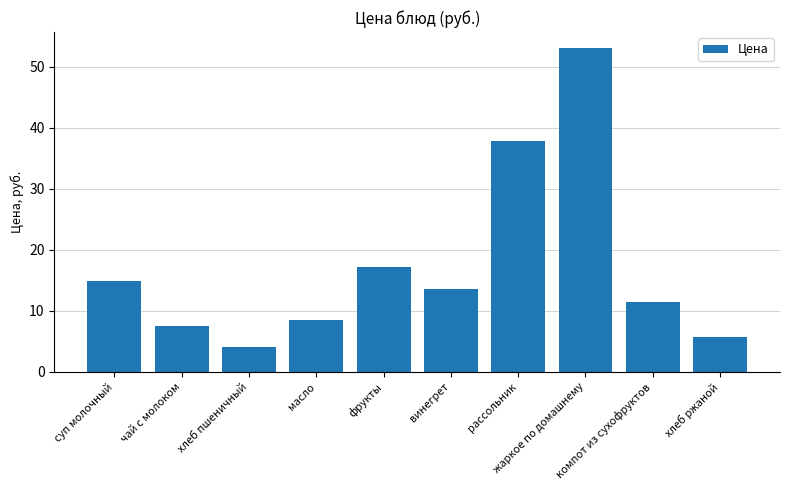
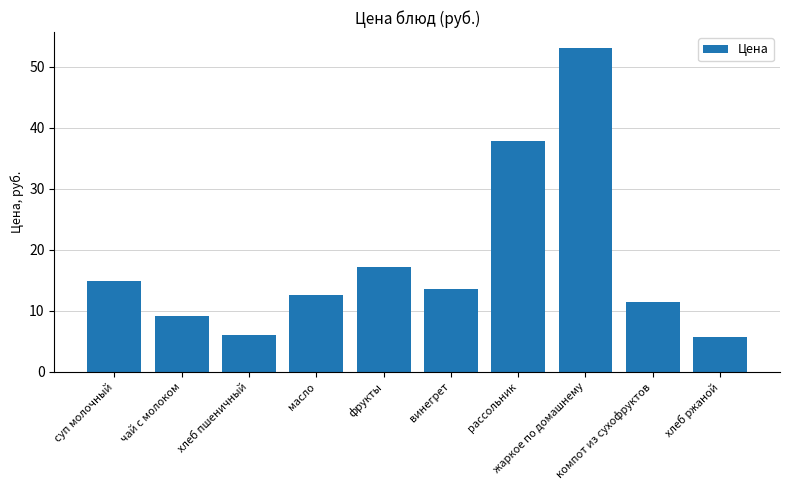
  {
    "суп молочный": 15,
-   "чай с молоком": 8,
-   "хлеб пшеничный": 4,
-   "масло": 9,
+   "чай с молоком": 9,
+   "хлеб пшеничный": 6,
+   "масло": 13,
    "фрукты": 17,
    "винегрет": 14,
    "рассольник": 38,
    "жаркое по домашнему": 53,
    "компот из сухофруктов": 12,
    "хлеб ржаной": 6
  }
